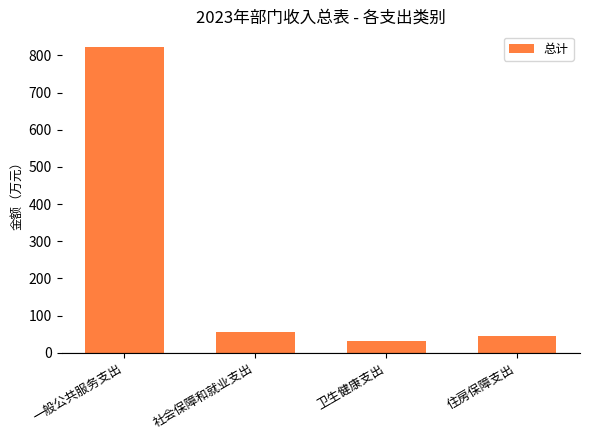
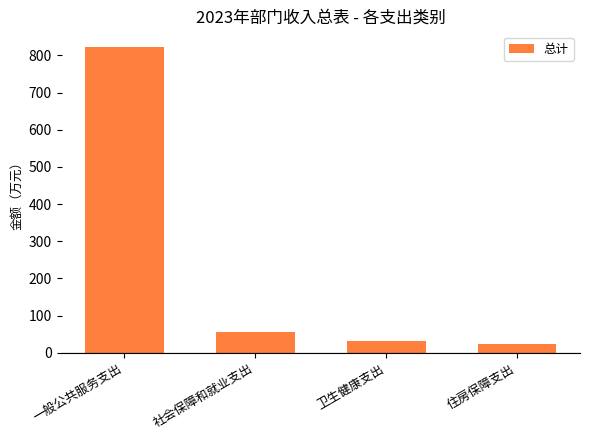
  {
    "一般公共服务支出": 820,
    "社会保障和就业支出": 60,
    "卫生健康支出": 30,
-   "住房保障支出": 40
+   "住房保障支出": 20
  }
